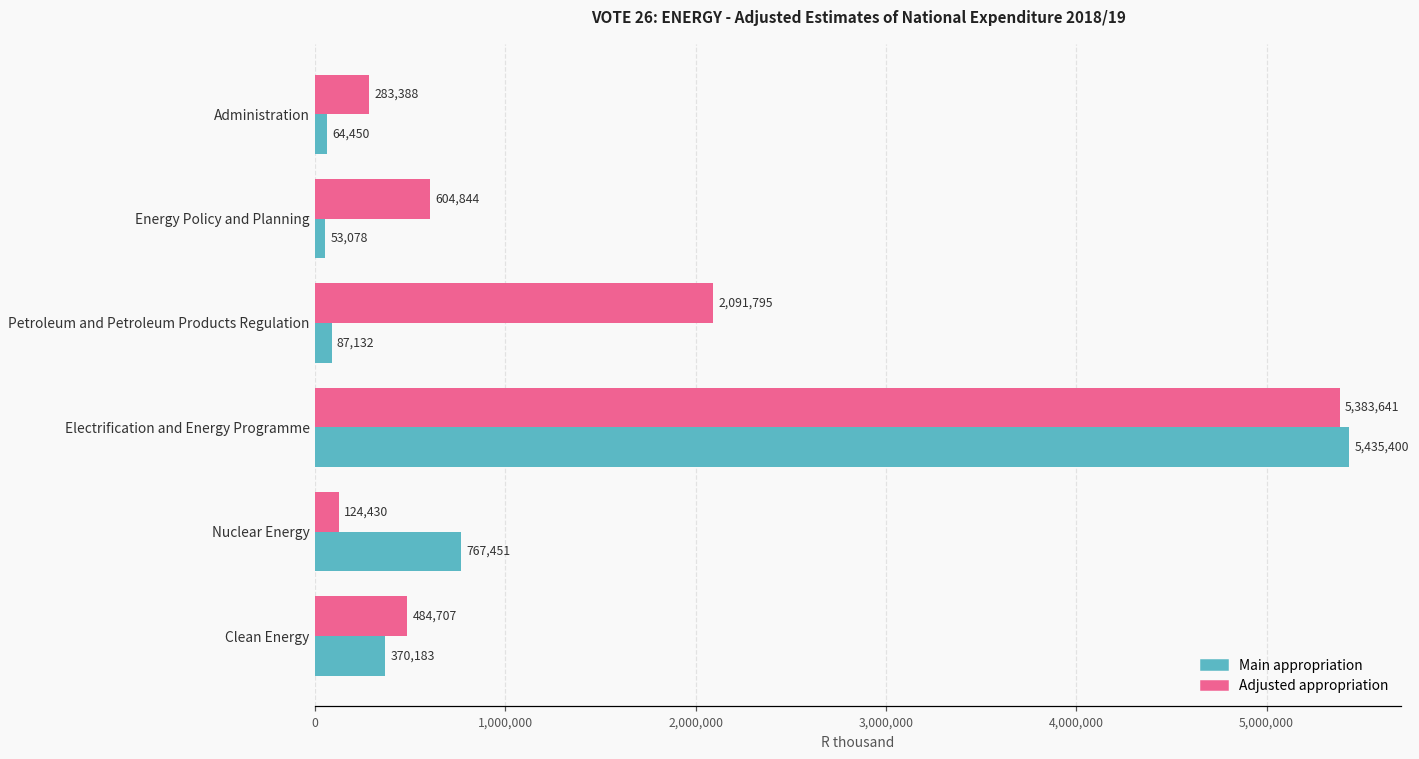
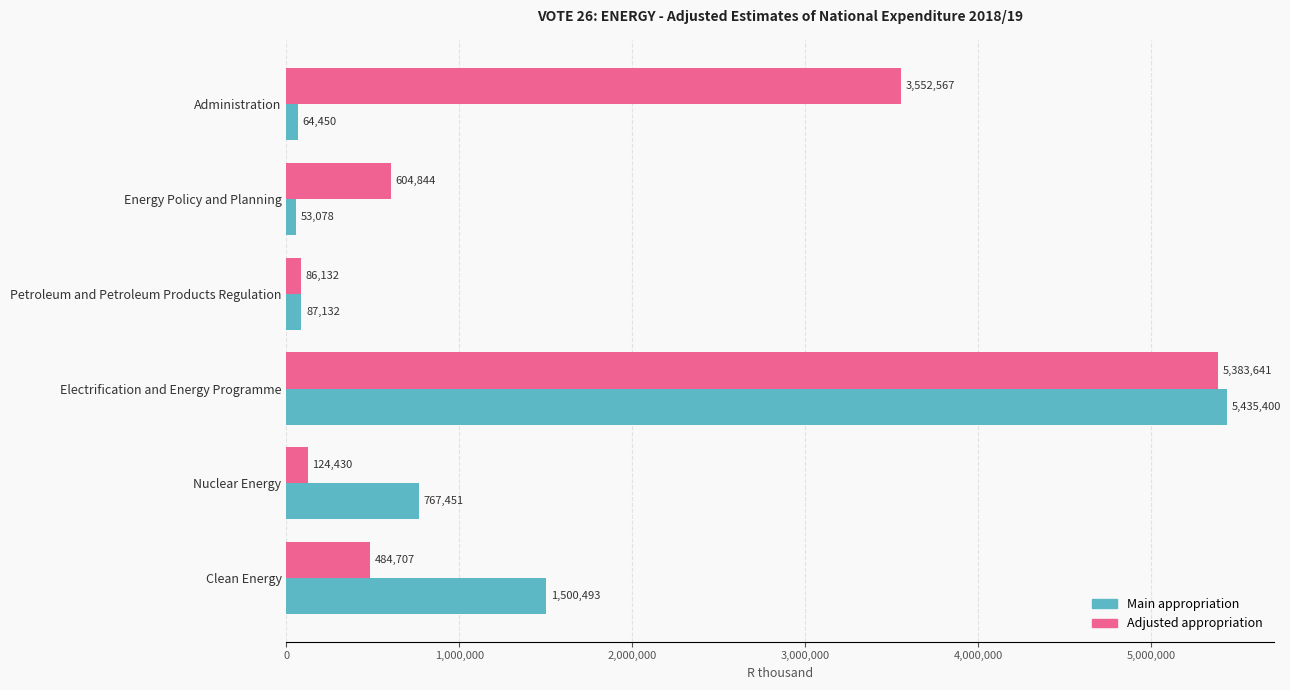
  {
    "Main appropriation": {
      "Administration": "64,450",
      "Energy Policy and Planning": "53,078",
      "Petroleum and Petroleum Products Regulation": "87,132",
      "Electrification and Energy Programme": "5,435,400",
      "Nuclear Energy": "767,451",
-     "Clean Energy": "370,183"
+     "Clean Energy": "1,500,493"
    },
    "Adjusted appropriation": {
-     "Administration": "283,388",
+     "Administration": "3,552,567",
      "Energy Policy and Planning": "604,844",
-     "Petroleum and Petroleum Products Regulation": "2,091,795",
+     "Petroleum and Petroleum Products Regulation": "86,132",
      "Electrification and Energy Programme": "5,383,641",
      "Nuclear Energy": "124,430",
      "Clean Energy": "484,707"
    }
  }
